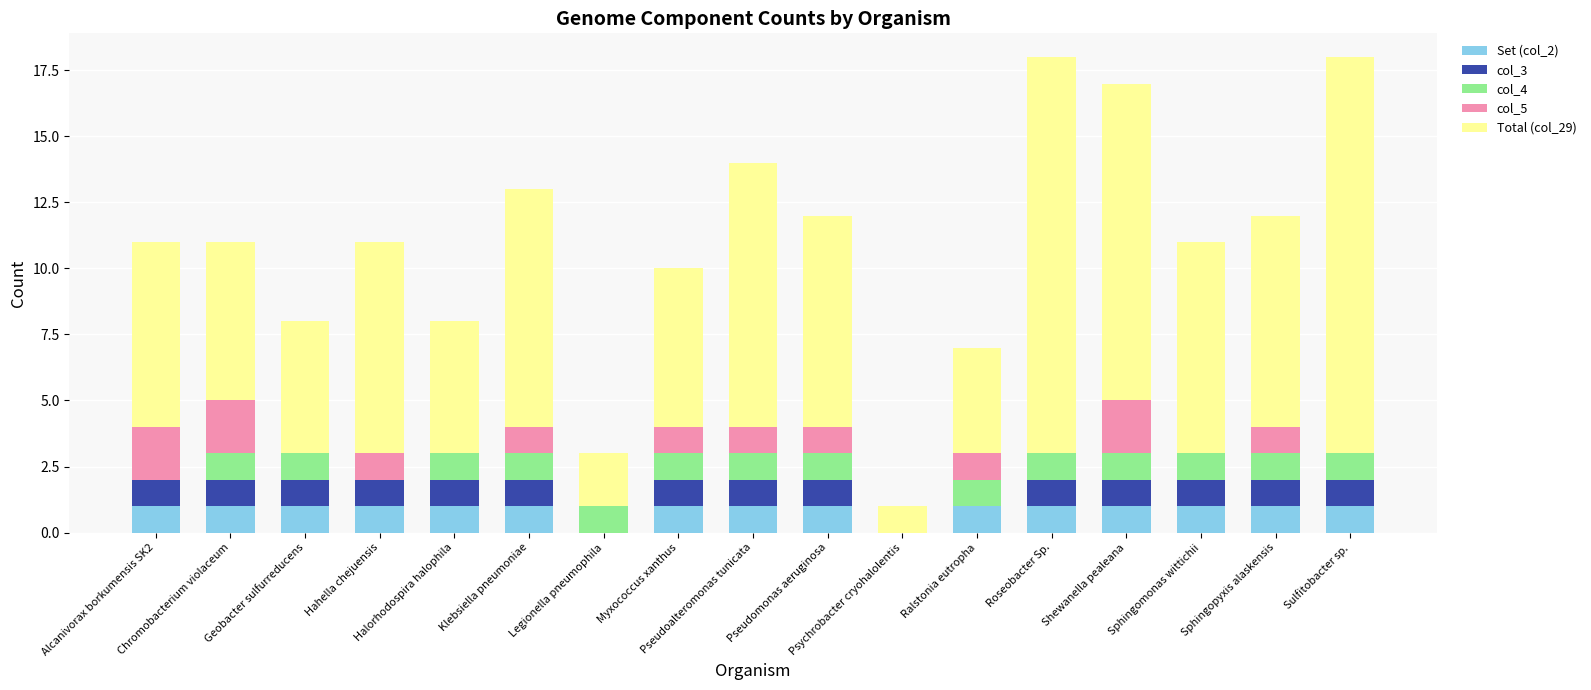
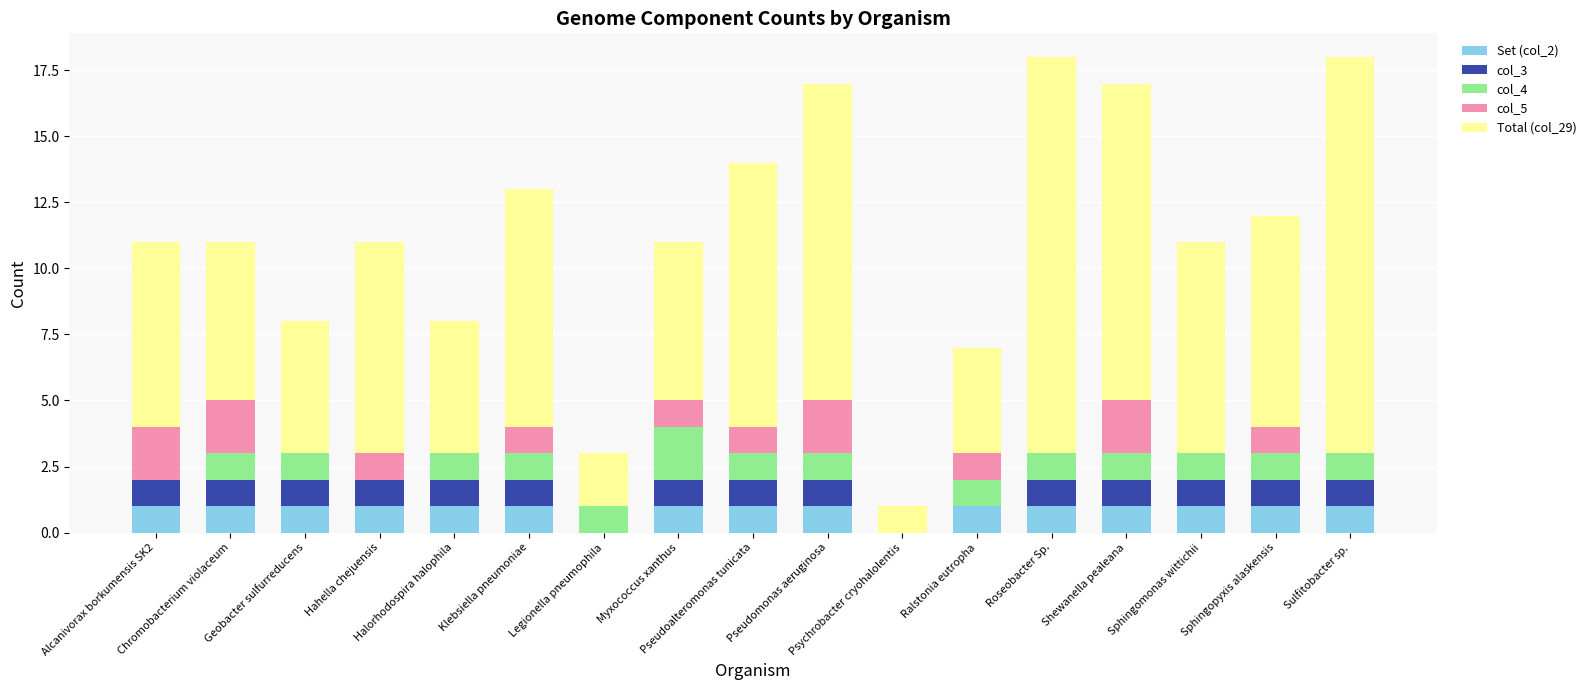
  {
    "Set (col_2)": {
      "Alcanivorax borkumensis SK2": 1,
      "Chromobacterium violaceum": 1,
      "Geobacter sulfurreducens": 1,
      "Hahella chejuensis": 1,
      "Halorhodospira halophila": 1,
      "Klebsiella pneumoniae": 1,
      "Legionella pneumophila": 0,
      "Myxococcus xanthus": 1,
      "Pseudoalteromonas tunicata": 1,
      "Pseudomonas aeruginosa": 1,
      "Psychrobacter cryohalolentis": 0,
      "Ralstonia eutropha": 1,
      "Roseobacter Sp.": 1,
      "Shewanella pealeana": 1,
      "Sphingomonas wittichii": 1,
      "Sphingopyxis alaskensis": 1,
      "Sulfitobacter sp.": 1
    },
    "col_4": {
      "Alcanivorax borkumensis SK2": 0,
      "Chromobacterium violaceum": 1,
      "Geobacter sulfurreducens": 1,
      "Hahella chejuensis": 0,
      "Halorhodospira halophila": 1,
      "Klebsiella pneumoniae": 1,
      "Legionella pneumophila": 1,
-     "Myxococcus xanthus": 1,
+     "Myxococcus xanthus": 2,
      "Pseudoalteromonas tunicata": 1,
      "Pseudomonas aeruginosa": 1,
      "Psychrobacter cryohalolentis": 0,
      "Ralstonia eutropha": 1,
      "Roseobacter Sp.": 1,
      "Shewanella pealeana": 1,
      "Sphingomonas wittichii": 1,
      "Sphingopyxis alaskensis": 1,
      "Sulfitobacter sp.": 1
    },
    "col_5": {
      "Alcanivorax borkumensis SK2": 2,
      "Chromobacterium violaceum": 2,
      "Geobacter sulfurreducens": 0,
      "Hahella chejuensis": 1,
      "Halorhodospira halophila": 0,
      "Klebsiella pneumoniae": 1,
      "Legionella pneumophila": 0,
      "Myxococcus xanthus": 1,
      "Pseudoalteromonas tunicata": 1,
-     "Pseudomonas aeruginosa": 1,
+     "Pseudomonas aeruginosa": 2,
      "Psychrobacter cryohalolentis": 0,
      "Ralstonia eutropha": 1,
      "Roseobacter Sp.": 0,
      "Shewanella pealeana": 2,
      "Sphingomonas wittichii": 0,
      "Sphingopyxis alaskensis": 1,
      "Sulfitobacter sp.": 0
    },
    "Total (col_29)": {
      "Alcanivorax borkumensis SK2": 7,
      "Chromobacterium violaceum": 6,
      "Geobacter sulfurreducens": 5,
      "Hahella chejuensis": 8,
      "Halorhodospira halophila": 5,
      "Klebsiella pneumoniae": 9,
      "Legionella pneumophila": 2,
      "Myxococcus xanthus": 6,
      "Pseudoalteromonas tunicata": 10,
-     "Pseudomonas aeruginosa": 8,
+     "Pseudomonas aeruginosa": 12,
      "Psychrobacter cryohalolentis": 1,
      "Ralstonia eutropha": 4,
      "Roseobacter Sp.": 15,
      "Shewanella pealeana": 12,
      "Sphingomonas wittichii": 8,
      "Sphingopyxis alaskensis": 8,
      "Sulfitobacter sp.": 15
    }
  }
